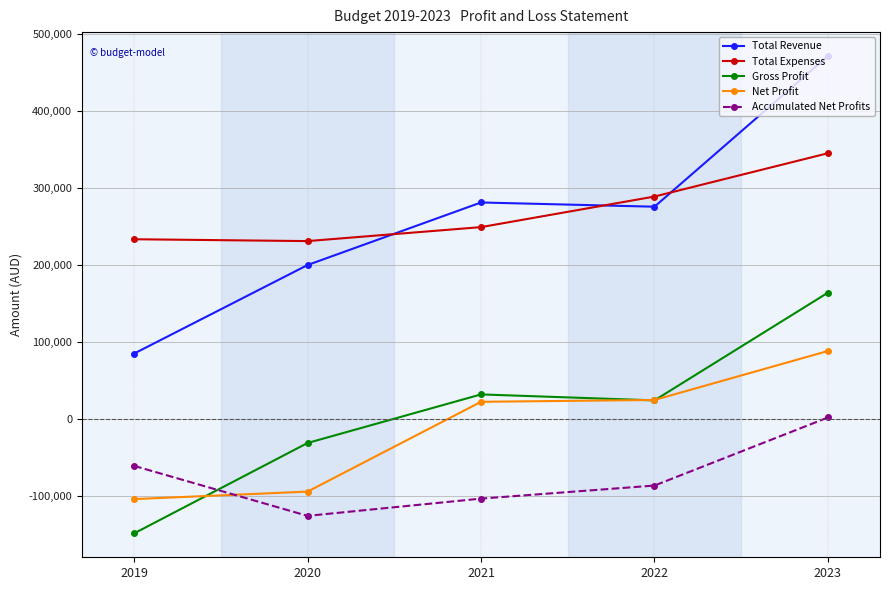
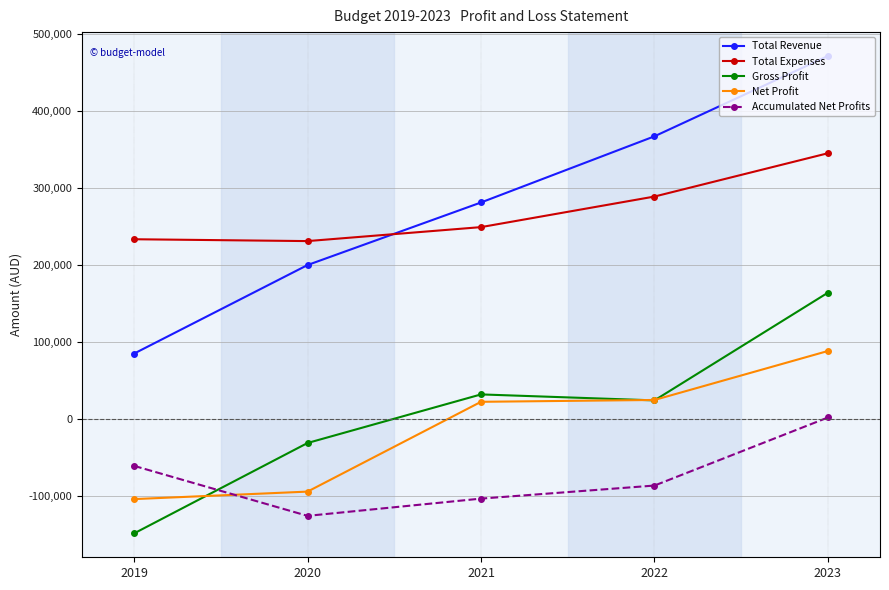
  {
    "Total Revenue": {
      "2019": "90,000",
      "2020": "200,000",
      "2021": "280,000",
-     "2022": "280,000"
+     "2022": "370,000"
    },
    "Total Expenses": {
      "2019": "230,000",
      "2020": "230,000",
      "2021": "250,000",
      "2022": "290,000",
      "2023": "350,000"
    },
    "Gross Profit": {
      "2019": "-150,000",
      "2020": "-30,000",
      "2021": "30,000",
      "2023": "160,000"
    },
    "Net Profit": {
      "2019": "-100,000",
      "2020": "-90,000",
      "2021": "20,000",
      "2023": "90,000"
    },
    "Accumulated Net Profits": {
      "2019": "-60,000",
      "2020": "-130,000",
      "2021": "-100,000",
      "2022": "-90,000",
      "2023": "0"
    }
  }
